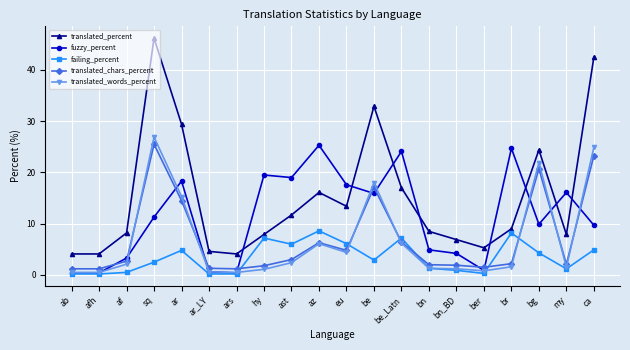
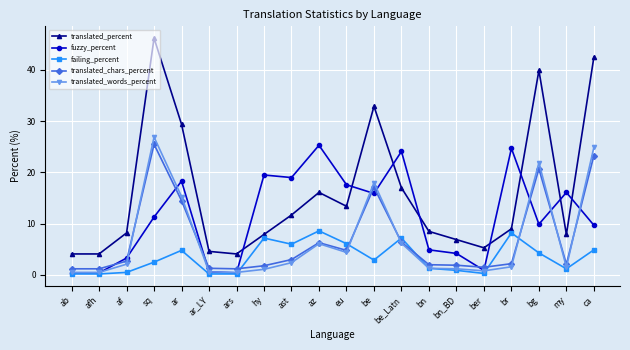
  {
    "translated_percent": {
      "ab": 4,
      "afh": 4,
      "af": 8,
      "ar": 29,
      "ar_LY": 5,
      "ars": 4,
      "hy": 8,
      "ast": 12,
      "az": 16,
      "eu": 13,
      "be": 33,
      "be_Latn": 17,
      "bn": 9,
      "bn_BD": 7,
      "ber": 5,
      "br": 9,
-     "bg": 24,
+     "bg": 40,
      "my": 8,
      "ca": 43
    },
    "fuzzy_percent": {
      "af": 3,
      "sq": 11,
      "ar": 18,
      "hy": 20,
      "ast": 19,
      "az": 25,
      "eu": 18,
      "be": 16,
      "be_Latn": 24,
      "bn": 5,
      "bn_BD": 4,
      "br": 25,
      "bg": 10,
      "my": 16,
      "ca": 10
    },
    "failing_percent": {
      "af": 1,
      "sq": 3,
      "ar": 5,
      "hy": 7,
      "ast": 6,
      "az": 9,
      "eu": 6,
      "be": 3,
      "be_Latn": 7,
      "br": 8,
      "bg": 4,
      "ca": 5
    }
  }
